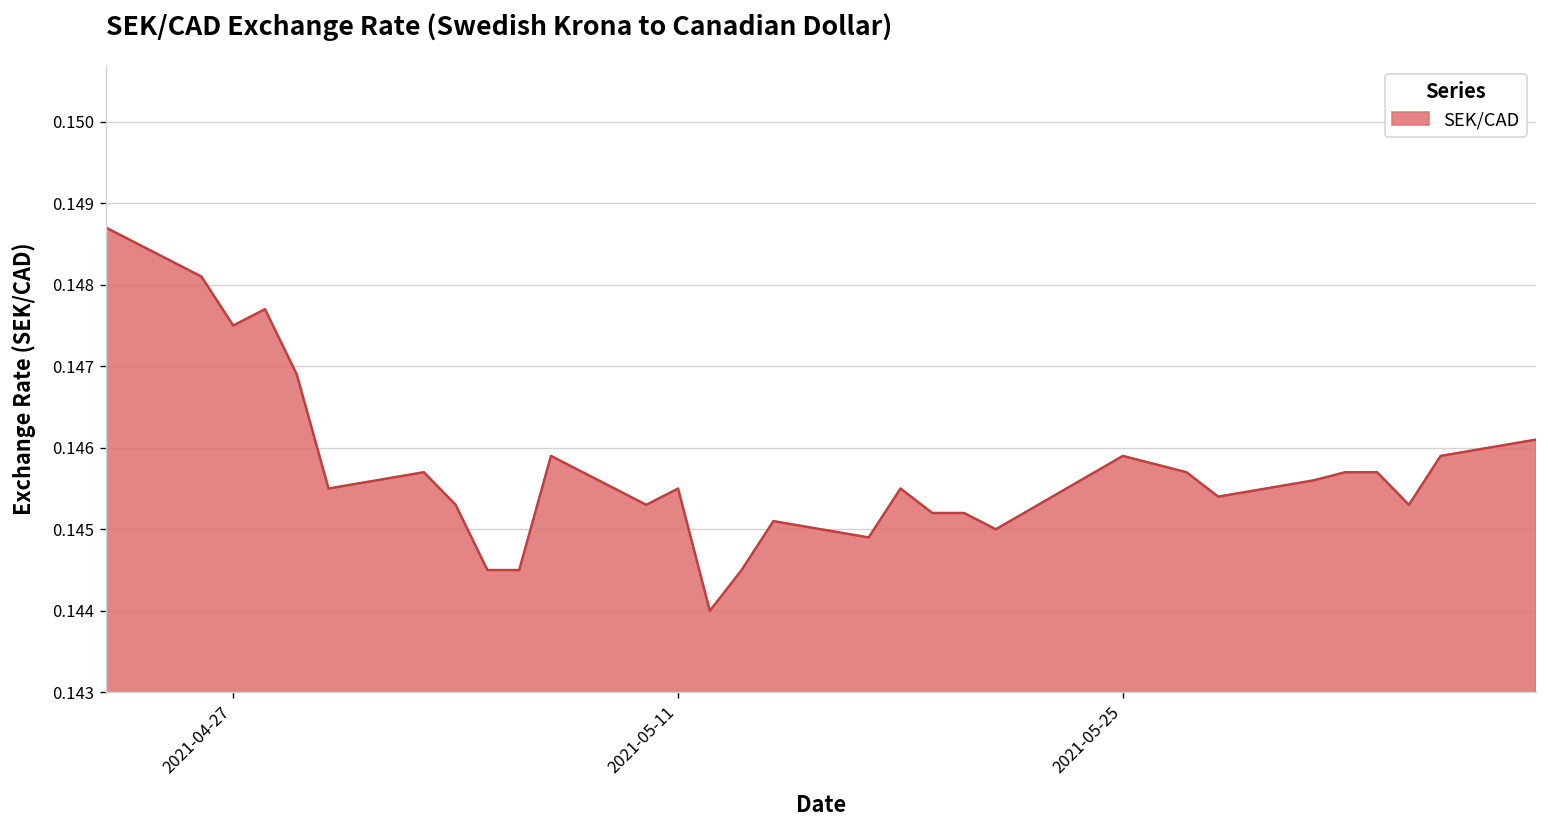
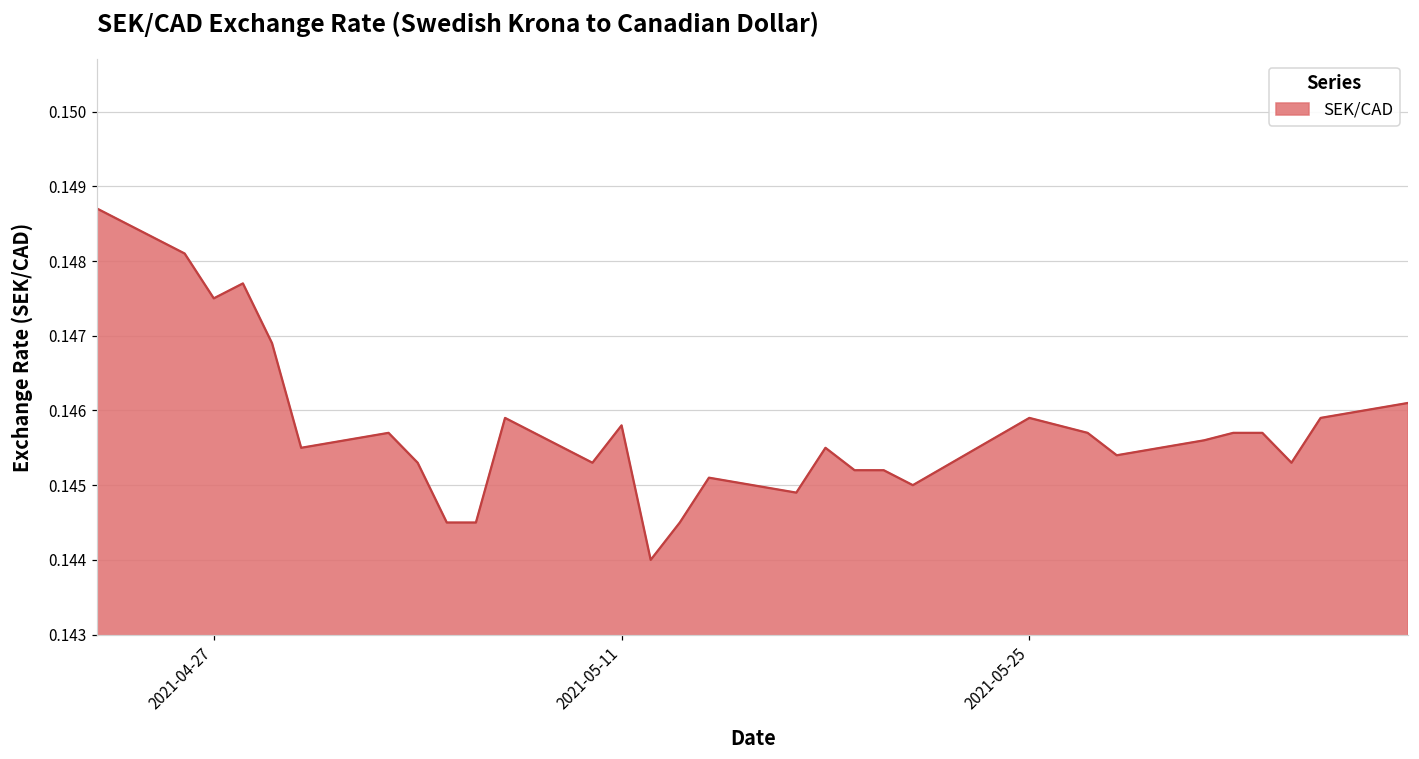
  {
    "2021-04-27": 0.1475,
-   "2021-05-11": 0.1455,
+   "2021-05-11": 0.1458,
    "2021-05-25": 0.1459
  }
